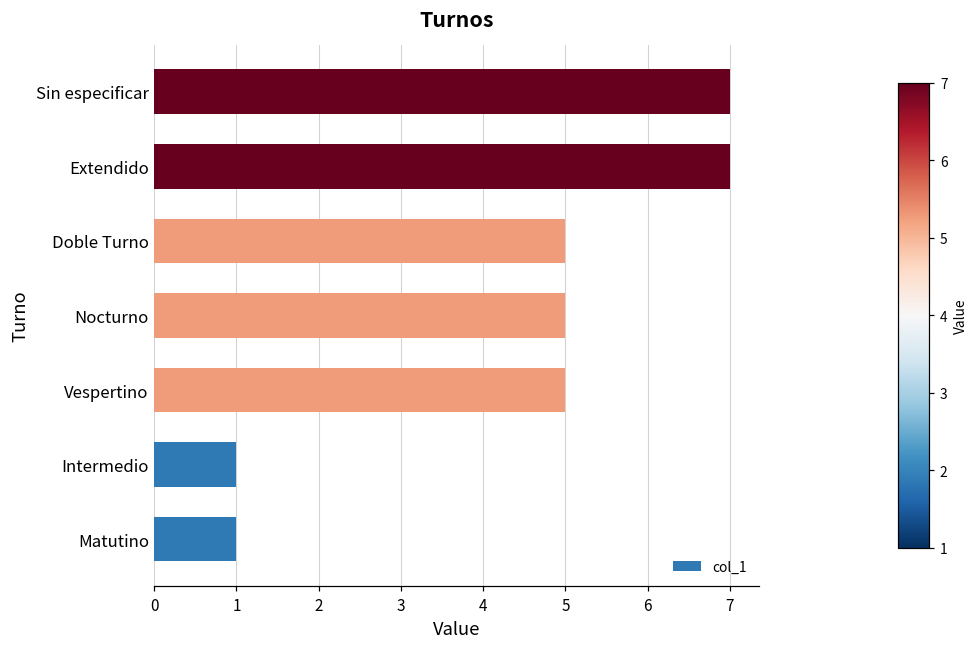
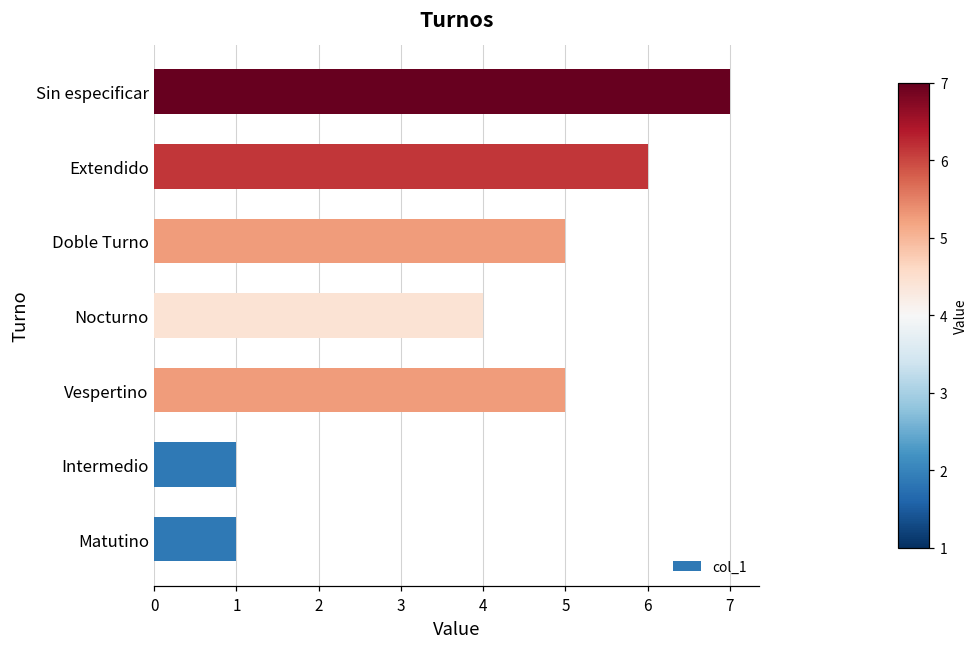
  {
    "Sin especificar": 7,
-   "Extendido": 7,
+   "Extendido": 6,
    "Doble Turno": 5,
-   "Nocturno": 5,
+   "Nocturno": 4,
    "Vespertino": 5,
    "Intermedio": 1,
    "Matutino": 1
  }
